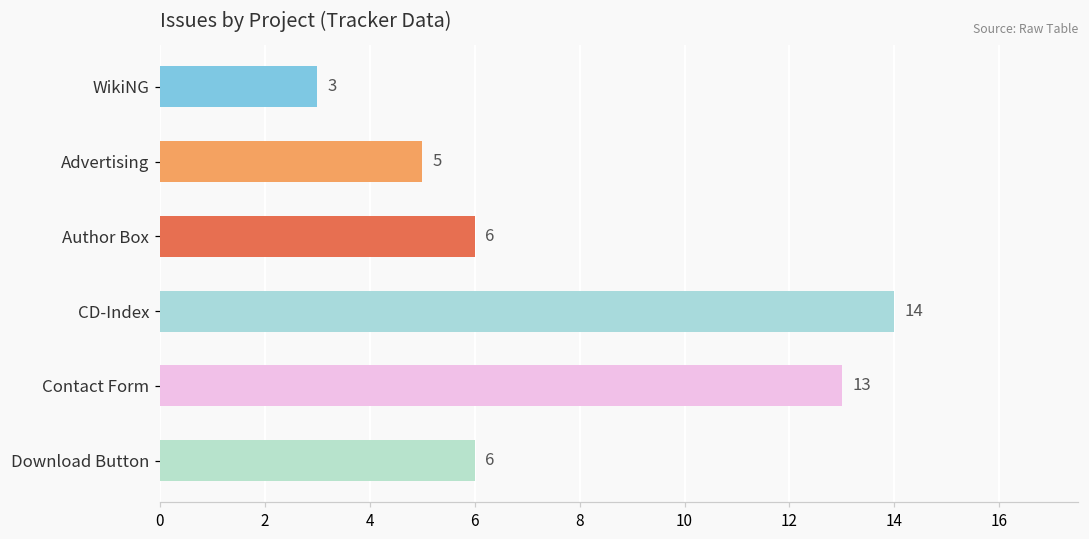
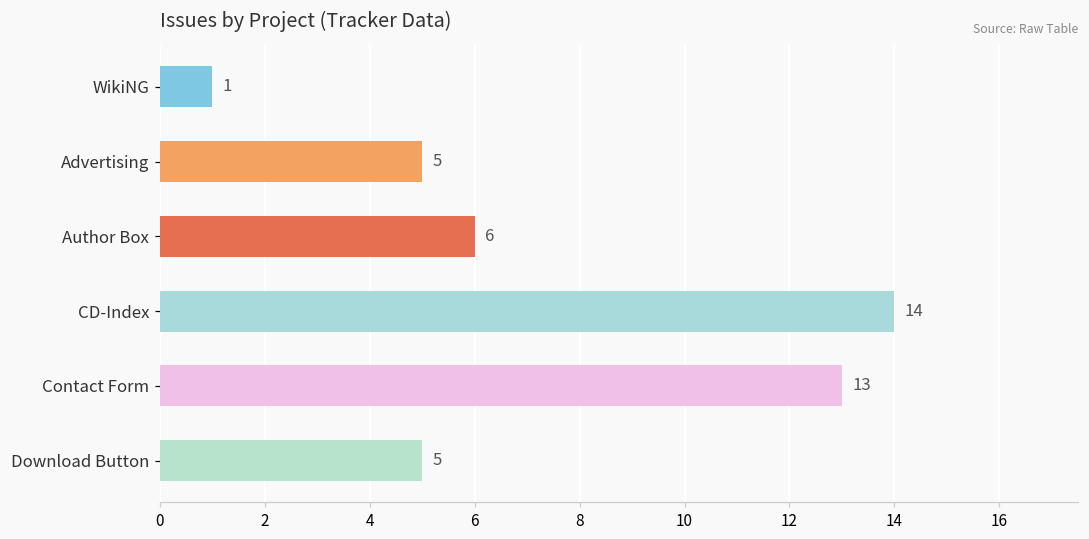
  {
-   "WikiNG": 3,
+   "WikiNG": 1,
    "Advertising": 5,
    "Author Box": 6,
    "CD-Index": 14,
    "Contact Form": 13,
-   "Download Button": 6
+   "Download Button": 5
  }
